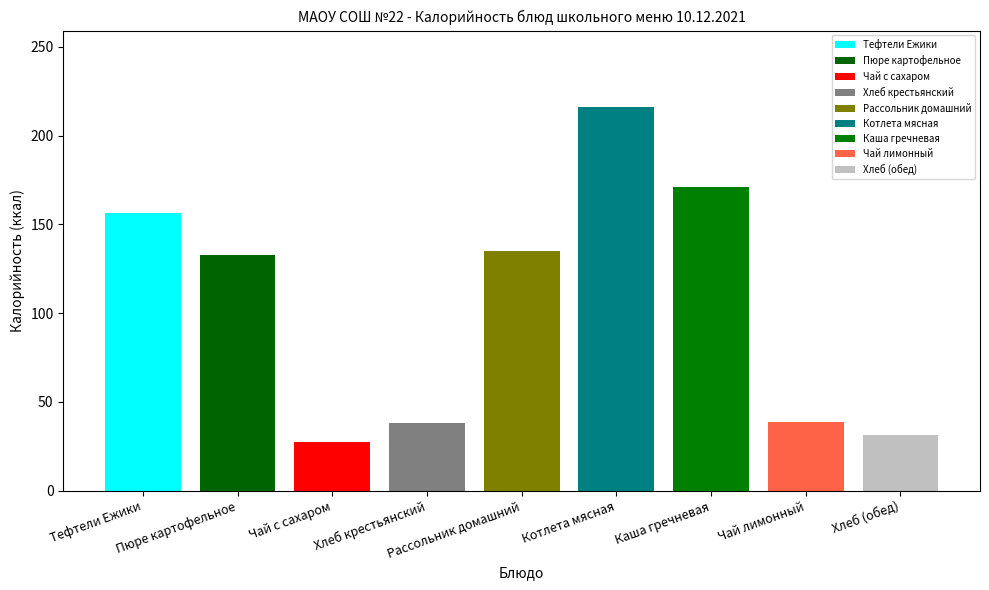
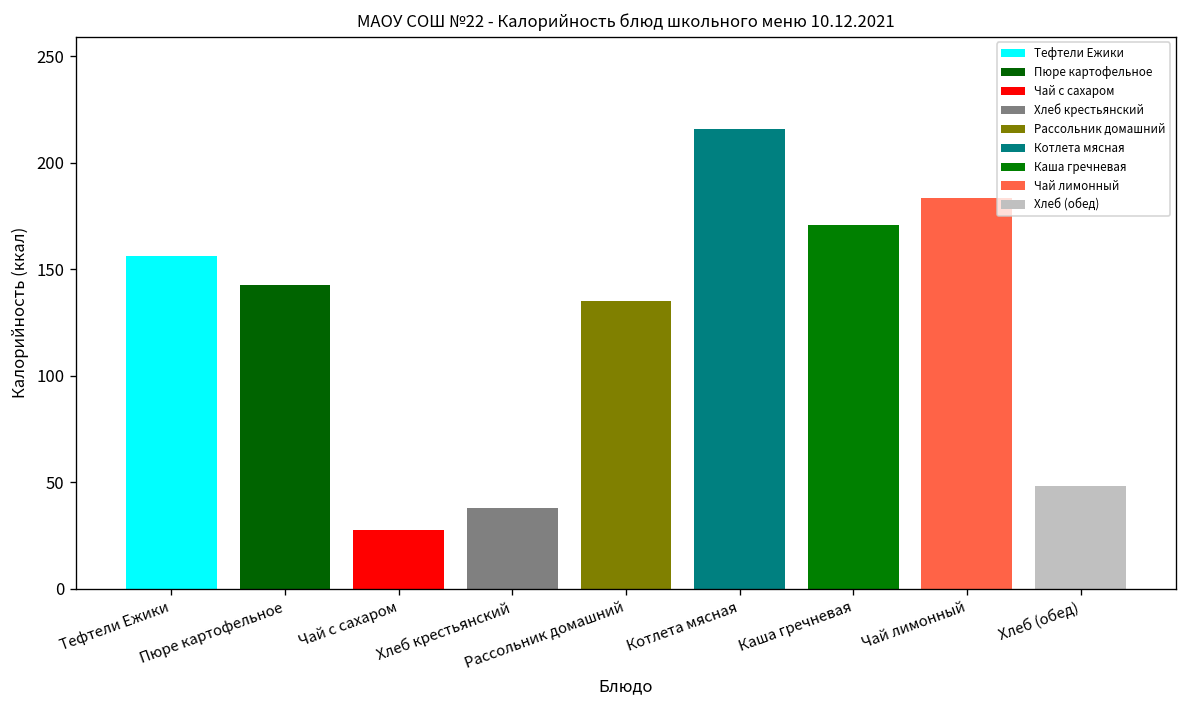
  {
    "Тефтели Ежики": 156,
-   "Пюре картофельное": 133,
+   "Пюре картофельное": 143,
    "Чай с сахаром": 28,
    "Хлеб крестьянский": 38,
    "Рассольник домашний": 135,
    "Котлета мясная": 216,
    "Каша гречневая": 171,
-   "Чай лимонный": 39,
-   "Хлеб (обед)": 31
+   "Чай лимонный": 184,
+   "Хлеб (обед)": 48
  }
